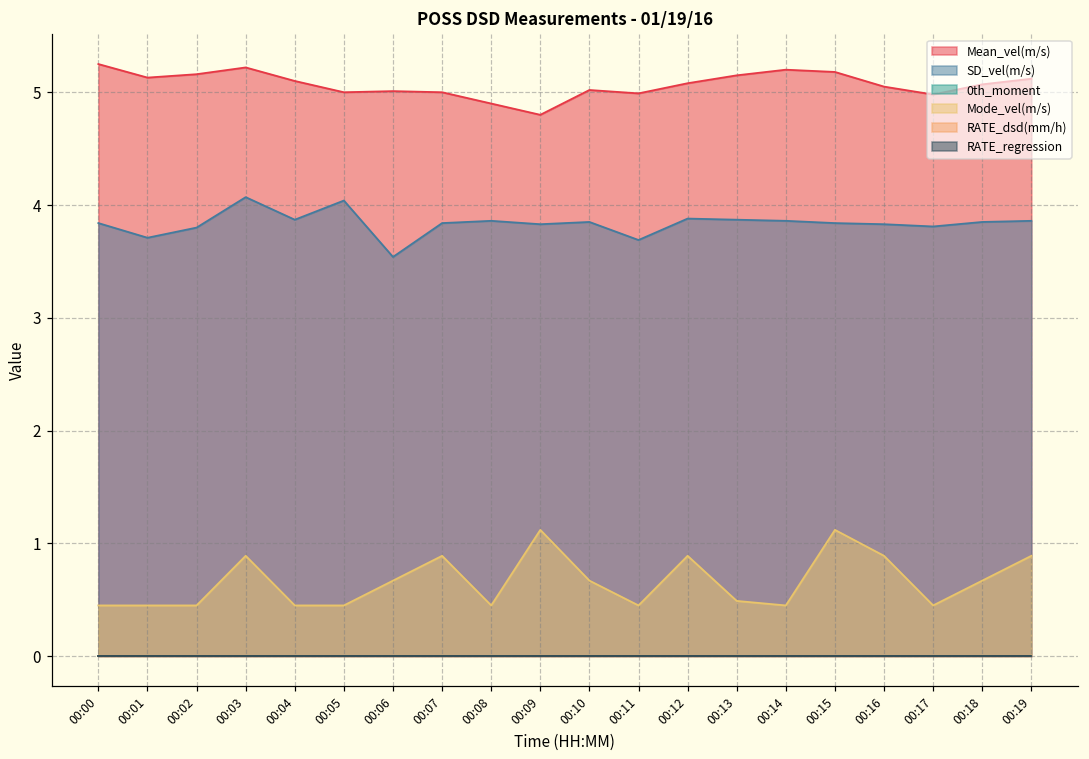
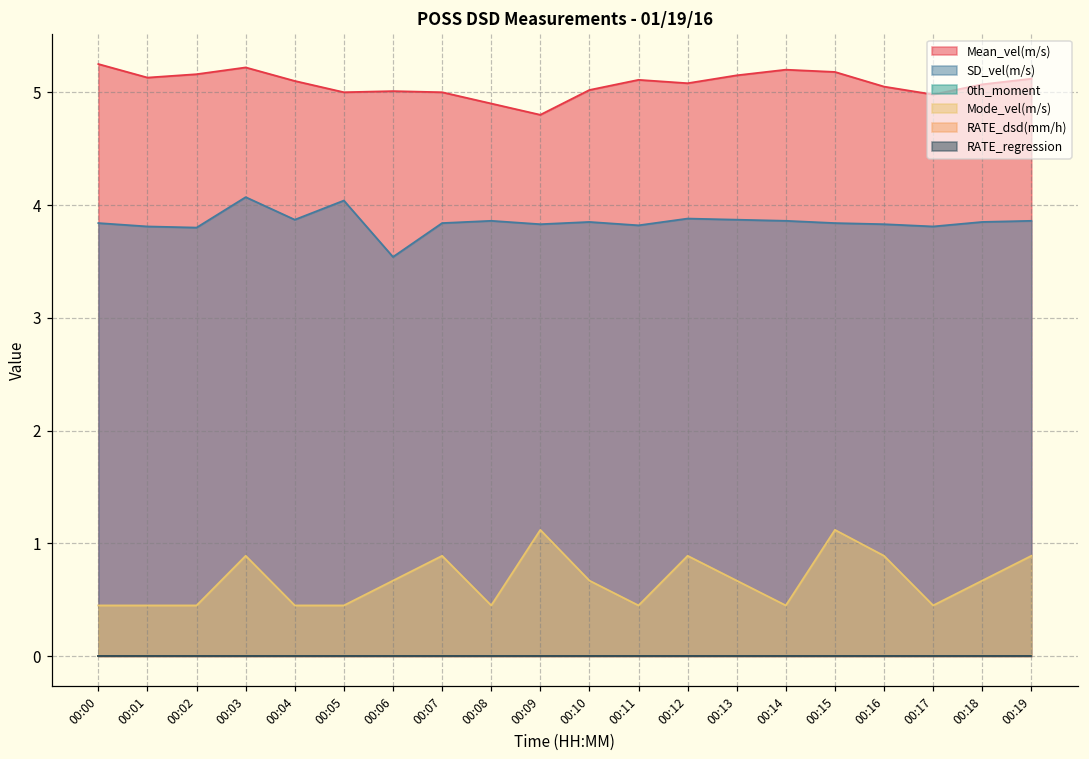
  {
    "Mean_vel(m/s)": {
      "00:00": 5.25,
      "00:01": 5.13,
      "00:02": 5.16,
      "00:03": 5.22,
      "00:04": 5.10,
      "00:05": 5.00,
      "00:06": 5.01,
      "00:07": 5.00,
      "00:08": 4.90,
      "00:09": 4.80,
      "00:10": 5.02,
-     "00:11": 4.99,
+     "00:11": 5.11,
      "00:12": 5.08,
      "00:13": 5.15,
      "00:14": 5.20,
      "00:15": 5.18,
      "00:16": 5.05
    },
    "SD_vel(m/s)": {
      "00:00": 3.84,
-     "00:01": 3.71,
+     "00:01": 3.81,
      "00:02": 3.80,
      "00:03": 4.07,
      "00:04": 3.87,
      "00:05": 4.04,
      "00:06": 3.54,
      "00:07": 3.84,
      "00:08": 3.86,
      "00:09": 3.83,
      "00:10": 3.85,
-     "00:11": 3.69,
+     "00:11": 3.82,
      "00:12": 3.88,
      "00:13": 3.87,
      "00:14": 3.86,
      "00:15": 3.84,
      "00:16": 3.83,
      "00:17": 3.81,
      "00:18": 3.85,
      "00:19": 3.86
    },
    "RATE_regression": {
      "00:00": 0.00,
      "00:01": 0.00,
      "00:02": 0.00,
      "00:03": 0.00,
      "00:04": 0.00,
      "00:05": 0.00,
      "00:06": 0.00,
      "00:07": 0.00,
      "00:08": 0.00,
      "00:09": 0.00,
      "00:10": 0.00,
      "00:11": 0.00,
      "00:12": 0.00,
      "00:13": 0.00,
      "00:14": 0.00,
      "00:15": 0.00,
      "00:16": 0.00,
      "00:17": 0.00,
      "00:18": 0.00,
      "00:19": 0.00
    },
    "Mode_vel(m/s)": {
      "00:00": 0.45,
      "00:01": 0.45,
      "00:02": 0.45,
      "00:03": 0.89,
      "00:04": 0.45,
      "00:05": 0.45,
      "00:06": 0.67,
      "00:07": 0.89,
      "00:08": 0.45,
      "00:09": 1.12,
      "00:10": 0.67,
      "00:11": 0.45,
      "00:12": 0.89,
-     "00:13": 0.49,
+     "00:13": 0.67,
      "00:14": 0.45,
      "00:15": 1.12,
      "00:16": 0.89,
      "00:17": 0.45,
      "00:18": 0.67,
      "00:19": 0.89
    }
  }
